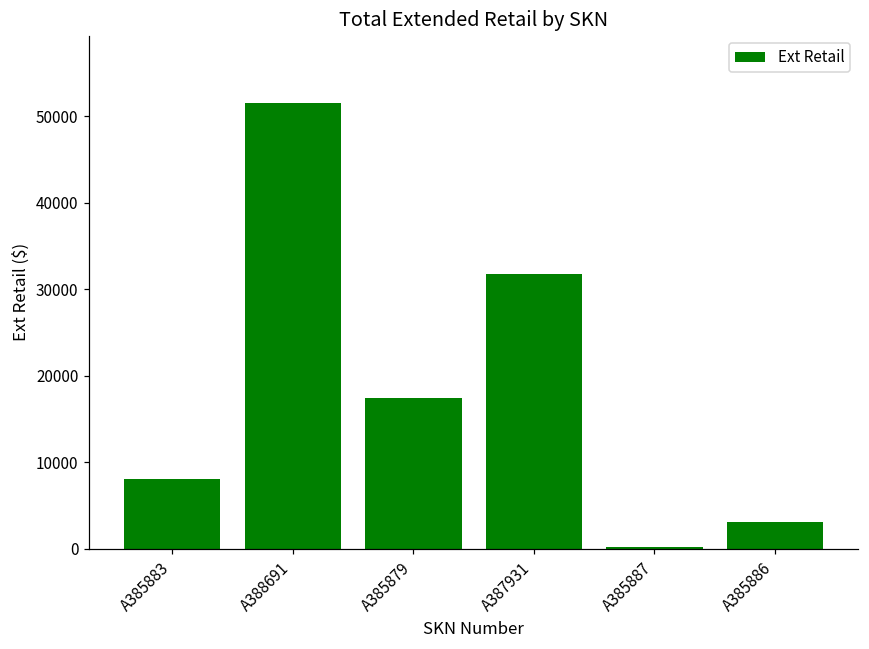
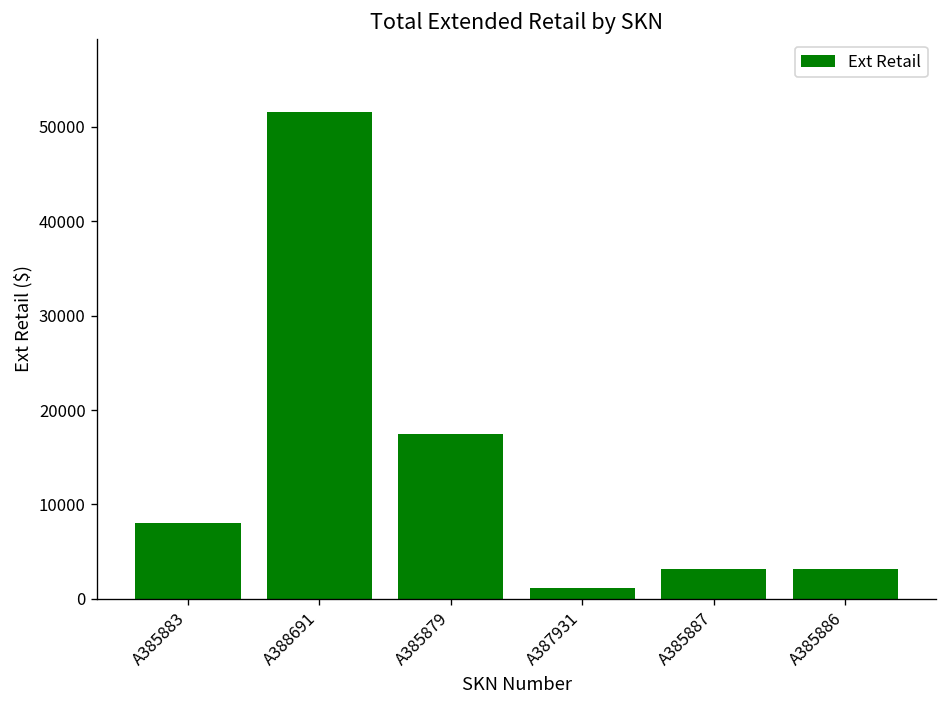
  {
    "A385883": 8000,
    "A388691": 52000,
    "A385879": 17000,
-   "A387931": 32000,
-   "A385887": 0,
+   "A387931": 1000,
+   "A385887": 3000,
    "A385886": 3000
  }
